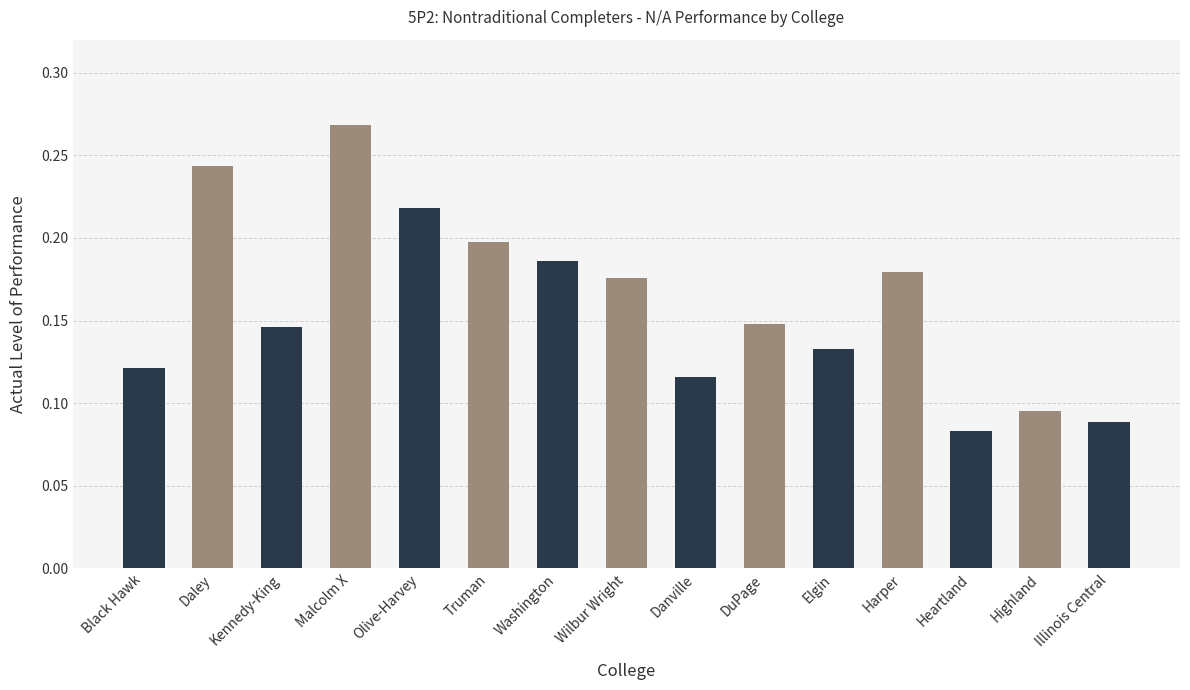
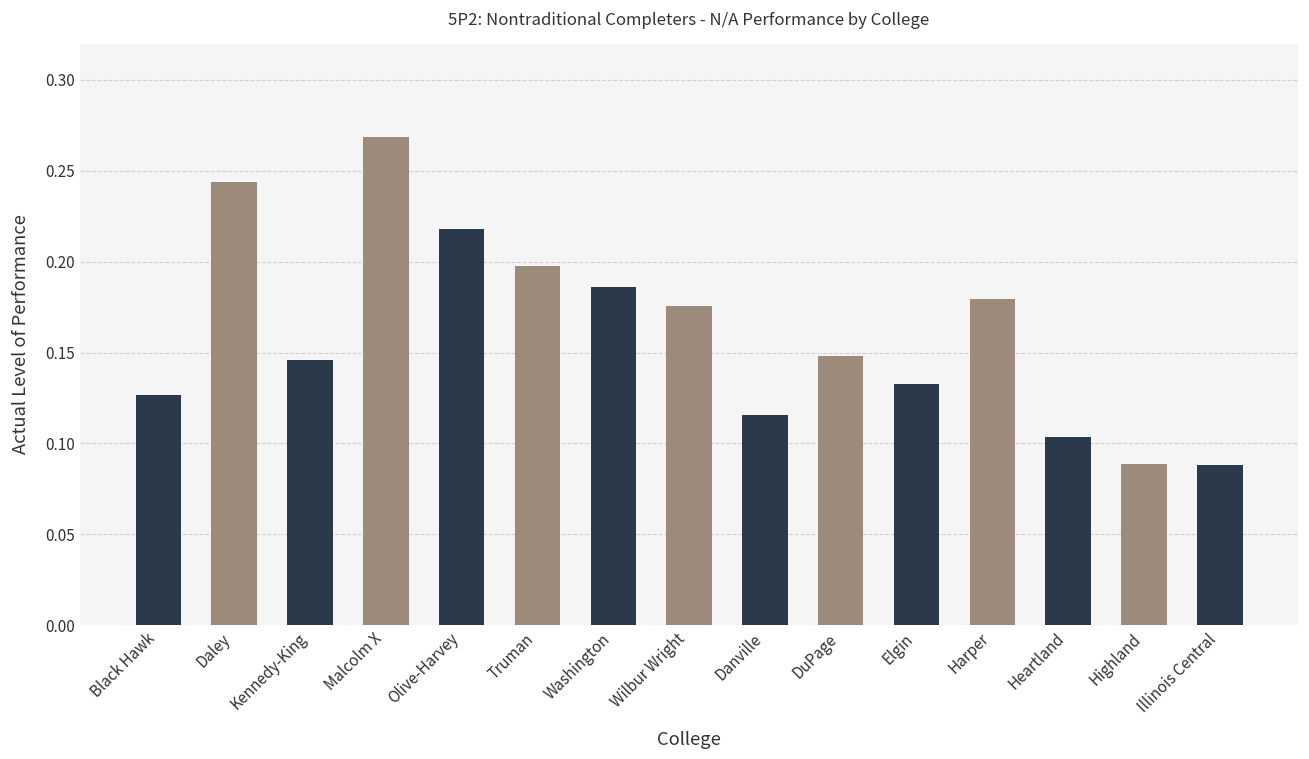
  {
-   "Black Hawk": 0.121,
+   "Black Hawk": 0.127,
    "Daley": 0.244,
    "Kennedy-King": 0.146,
    "Malcolm X": 0.269,
    "Olive-Harvey": 0.218,
    "Truman": 0.198,
    "Washington": 0.186,
    "Wilbur Wright": 0.176,
    "Danville": 0.116,
    "DuPage": 0.148,
    "Elgin": 0.133,
    "Harper": 0.179,
-   "Heartland": 0.083,
-   "Highland": 0.095,
+   "Heartland": 0.104,
+   "Highland": 0.089,
    "Illinois Central": 0.088
  }
